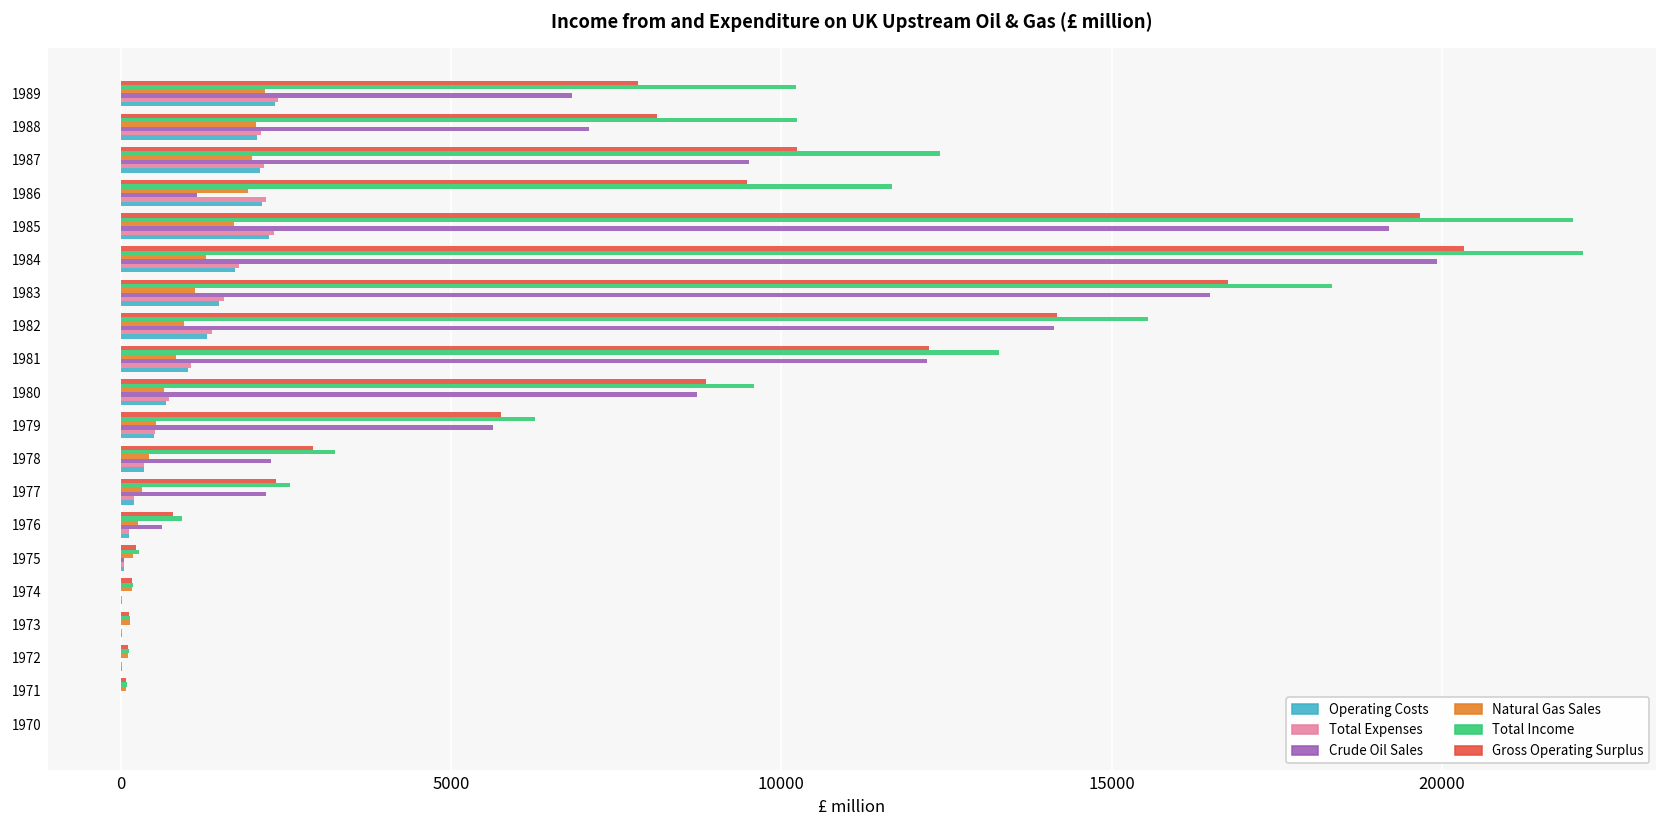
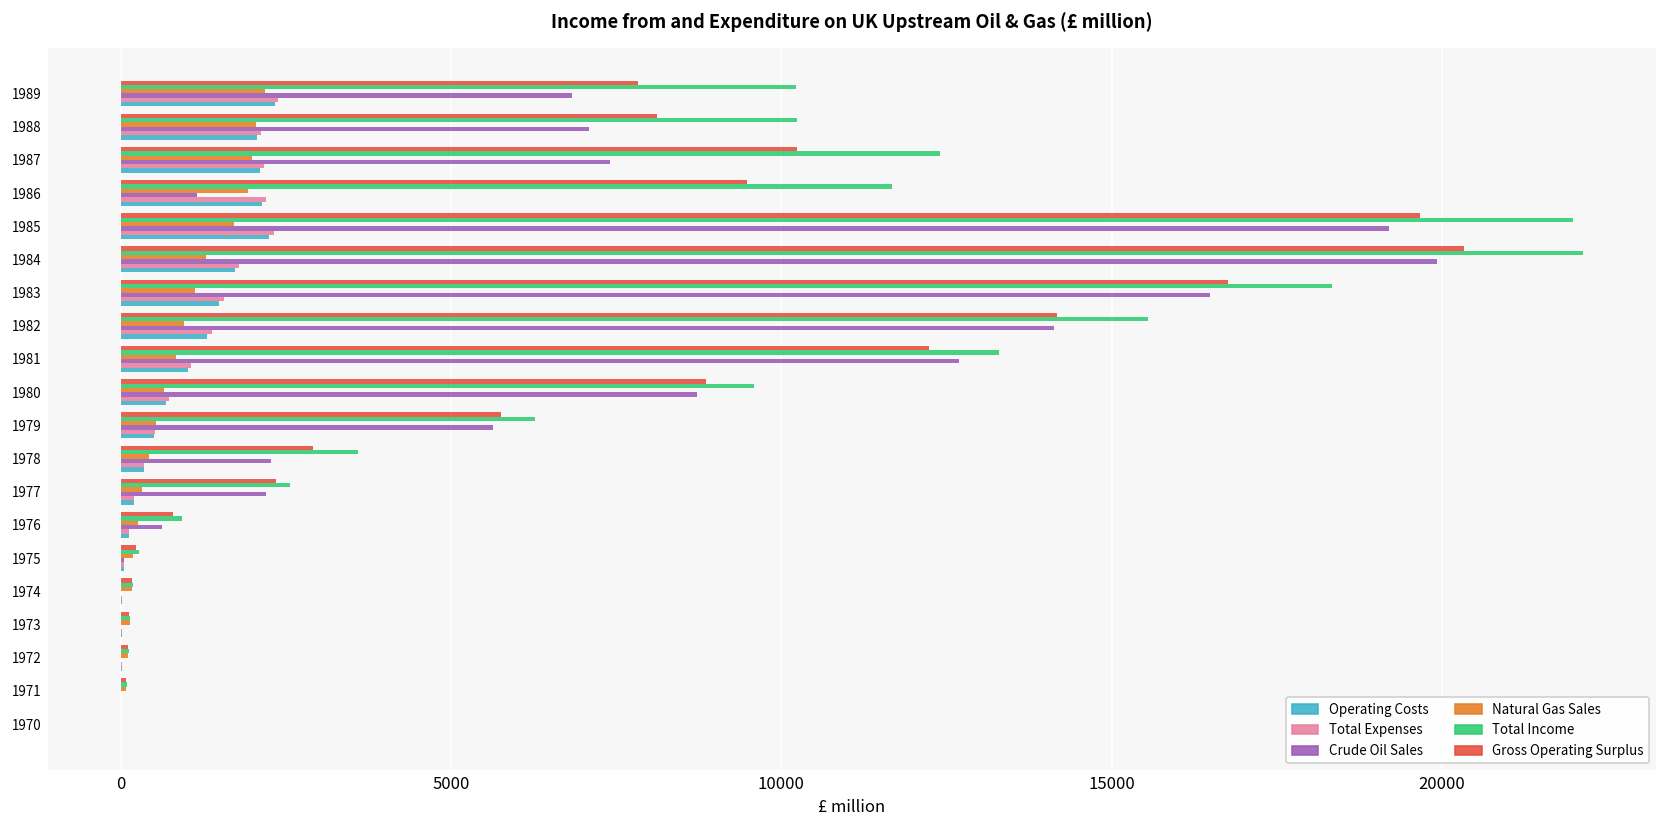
  {
    "Operating Costs": {
      "1989": 2300,
      "1988": 2100,
      "1987": 2100,
      "1986": 2100,
      "1985": 2200,
      "1984": 1700,
      "1983": 1500,
      "1982": 1300,
      "1981": 1000,
      "1980": 700,
      "1979": 500,
      "1978": 300,
      "1977": 200,
      "1976": 100,
      "1975": 0
    },
    "Total Expenses": {
      "1989": 2400,
      "1988": 2100,
      "1987": 2200,
      "1986": 2200,
      "1985": 2300,
      "1984": 1800,
      "1983": 1600,
      "1982": 1400,
      "1981": 1100,
      "1980": 700,
      "1979": 500,
      "1978": 300,
      "1977": 200,
      "1976": 100,
      "1975": 0
    },
    "Crude Oil Sales": {
      "1989": 6800,
      "1988": 7100,
-     "1987": 9500,
+     "1987": 7400,
      "1986": 1200,
      "1985": 19200,
      "1984": 19900,
      "1983": 16500,
      "1982": 14100,
-     "1981": 12200,
+     "1981": 12700,
      "1980": 8700,
      "1979": 5600,
      "1978": 2300,
      "1977": 2200,
      "1976": 600,
      "1970": 0
    },
    "Total Income": {
      "1989": 10200,
      "1988": 10200,
      "1987": 12400,
      "1986": 11700,
      "1985": 22000,
      "1984": 22100,
      "1983": 18300,
      "1982": 15600,
      "1981": 13300,
      "1980": 9600,
      "1979": 6300,
-     "1978": 3200,
+     "1978": 3600,
      "1977": 2600,
      "1976": 900,
      "1975": 300,
      "1974": 200,
      "1973": 100,
      "1972": 100,
      "1971": 100
    }
  }
